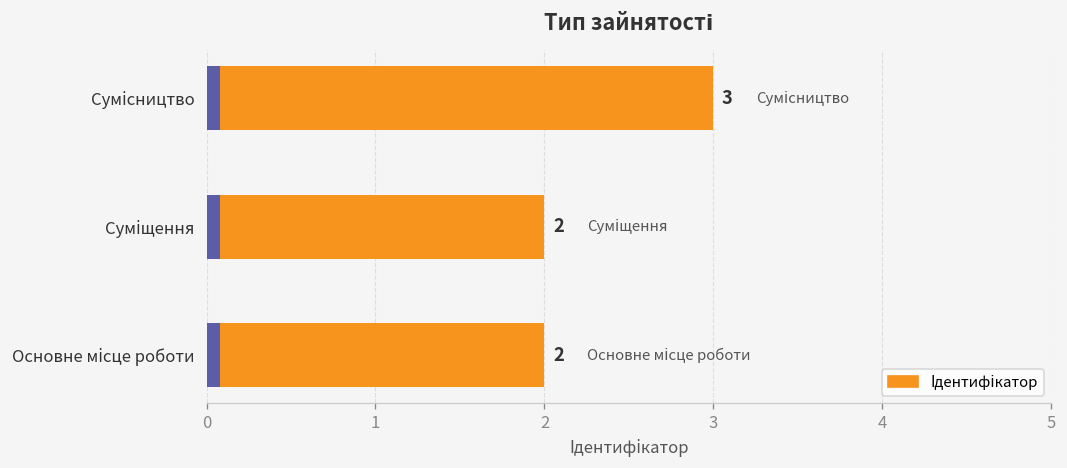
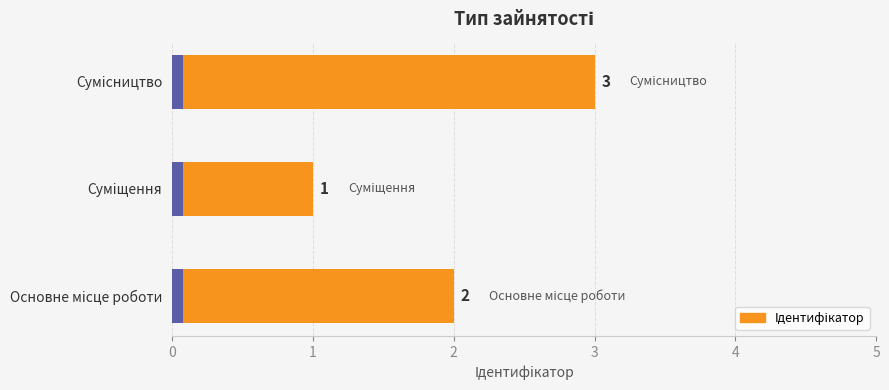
  {
    "Ідентифікатор": {
      "Сумісництво": 3,
-     "Суміщення": 2,
+     "Суміщення": 1,
      "Основне місце роботи": 2
    }
  }
